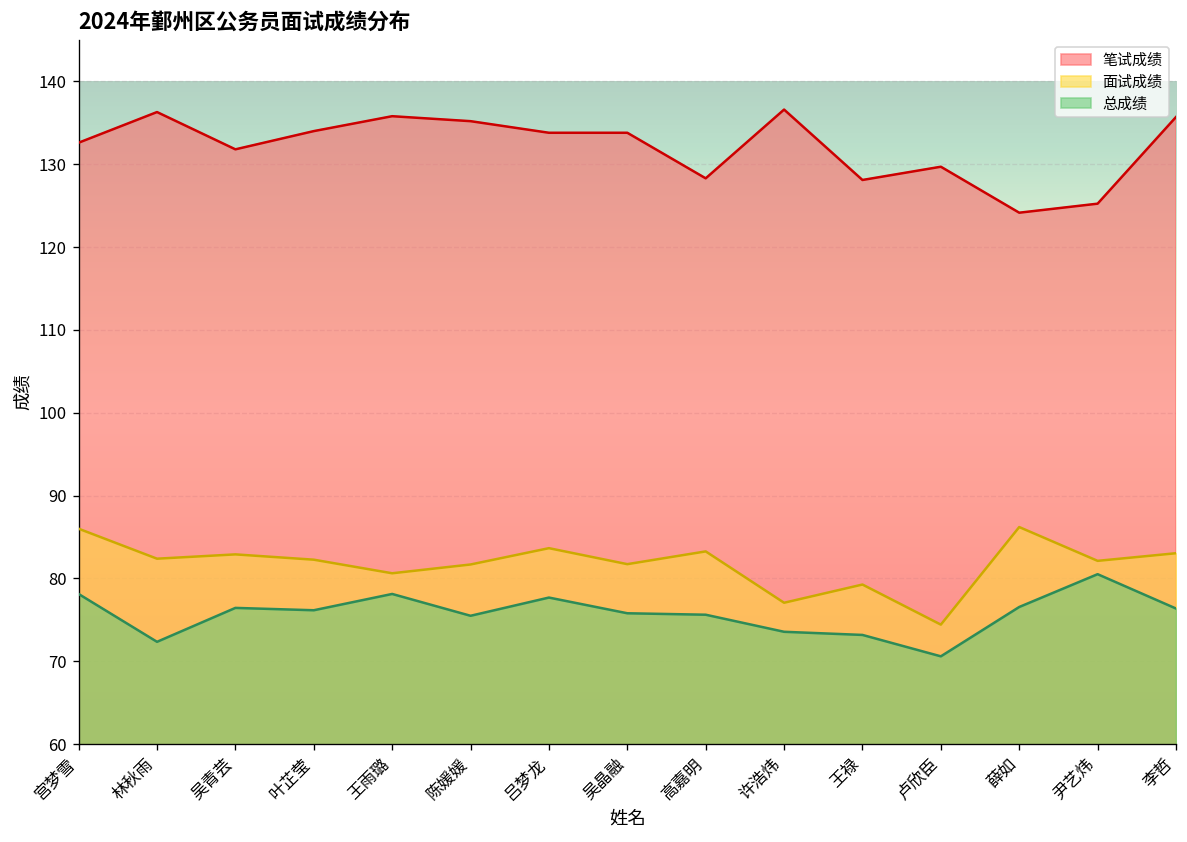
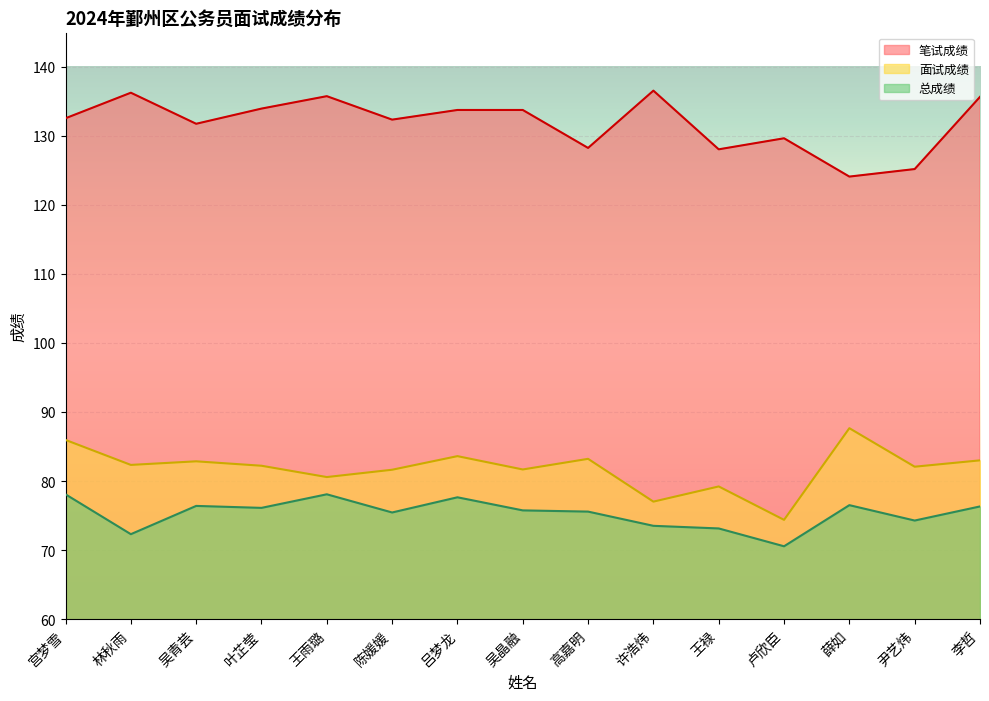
  {
    "笔试成绩": {
      "宫梦雪": 133,
      "林秋雨": 136,
      "吴青芸": 132,
      "叶芷莹": 134,
      "王雨璐": 136,
-     "陈媛媛": 135,
+     "陈媛媛": 132,
      "吕梦龙": 134,
      "吴晶融": 134,
      "高嘉明": 128,
      "许浩炜": 137,
      "王禄": 128,
      "卢欣臣": 130,
      "薛如": 124,
      "尹艺炜": 125,
      "李哲": 136
    },
    "面试成绩": {
      "宫梦雪": 86,
      "林秋雨": 82,
      "吴青芸": 83,
      "叶芷莹": 82,
      "王雨璐": 81,
      "陈媛媛": 82,
      "吕梦龙": 84,
      "吴晶融": 82,
      "高嘉明": 83,
      "许浩炜": 77,
      "王禄": 79,
      "卢欣臣": 74,
-     "薛如": 86,
+     "薛如": 88,
      "尹艺炜": 82,
      "李哲": 83
    },
    "总成绩": {
      "宫梦雪": 78,
      "林秋雨": 72,
      "吴青芸": 76,
      "叶芷莹": 76,
      "王雨璐": 78,
      "陈媛媛": 75,
      "吕梦龙": 78,
      "吴晶融": 76,
      "高嘉明": 76,
      "许浩炜": 74,
      "王禄": 73,
      "卢欣臣": 71,
      "薛如": 77,
-     "尹艺炜": 81,
+     "尹艺炜": 74,
      "李哲": 76
    }
  }
